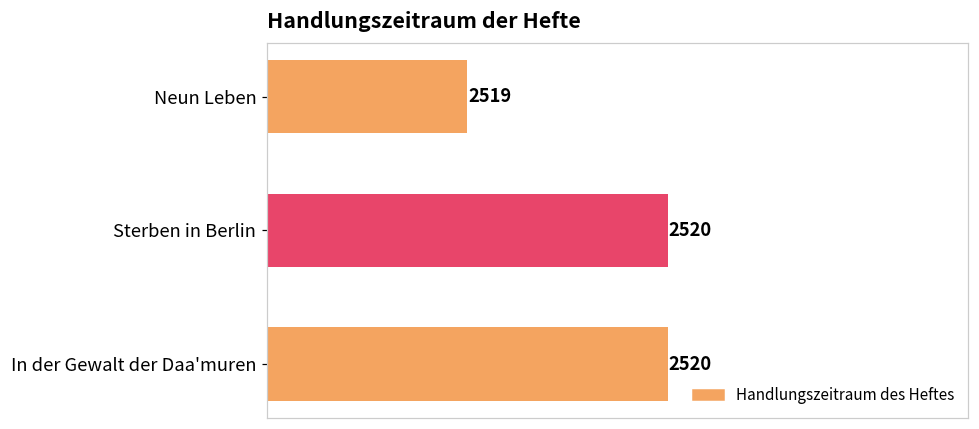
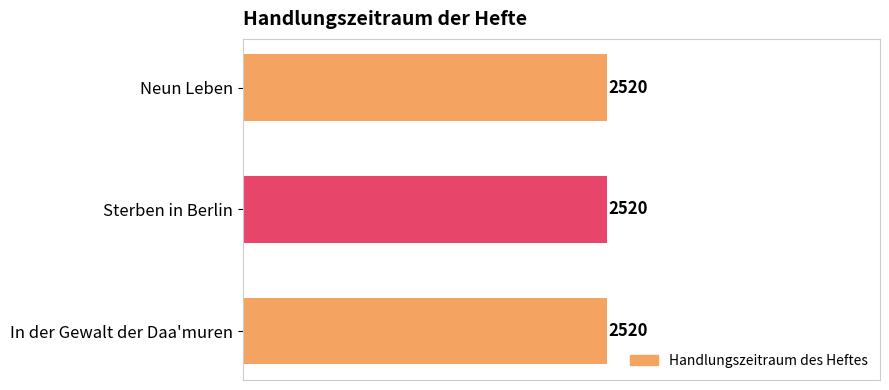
  {
-   "Neun Leben": 2519,
+   "Neun Leben": 2520,
    "Sterben in Berlin": 2520,
    "In der Gewalt der Daa'muren": 2520
  }
